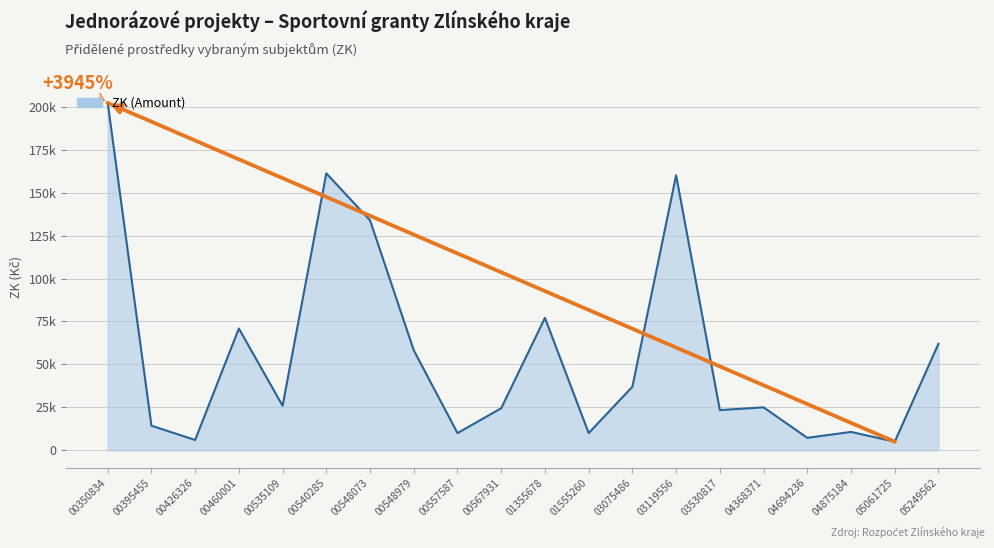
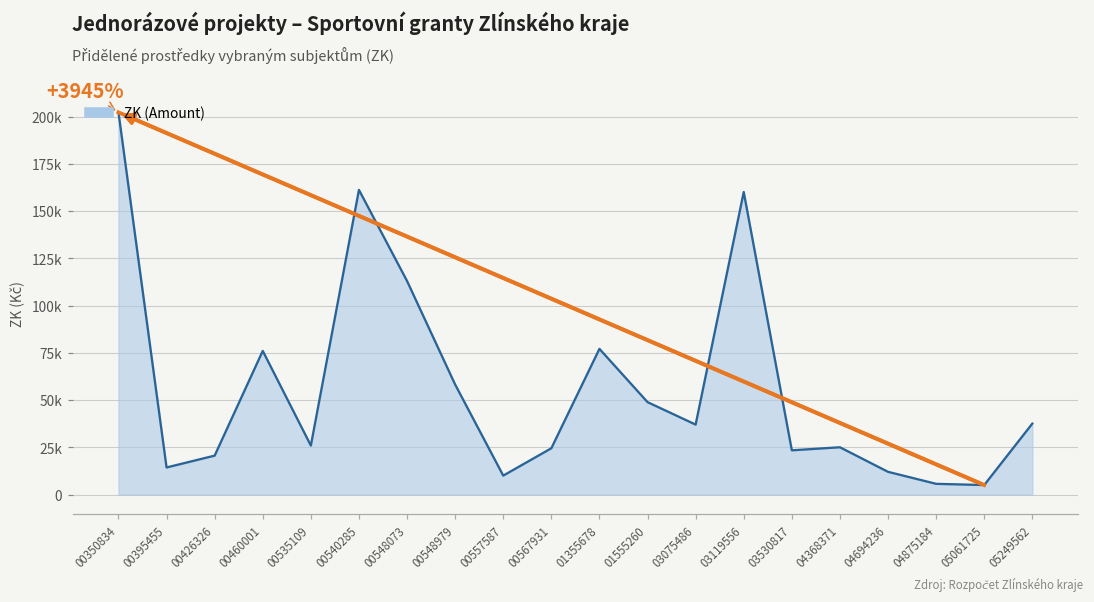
  {
    "ZK (Amount)": {
      "00395455": 14000,
-     "00426326": 6000,
-     "00460001": 71000,
+     "00426326": 21000,
+     "00460001": 76000,
      "00535109": 26000,
      "00540285": 161000,
-     "00548073": 134000,
+     "00548073": 113000,
      "00548979": 58000,
      "00557587": 10000,
      "00567931": 24000,
      "01355678": 77000,
-     "01555260": 10000,
+     "01555260": 49000,
      "03075486": 37000,
      "03119556": 160000,
      "03530817": 23000,
      "04368371": 25000,
-     "04694236": 7000,
-     "04875184": 11000,
-     "05249562": 62000
+     "04694236": 12000,
+     "04875184": 6000,
+     "05249562": 38000
    }
  }
